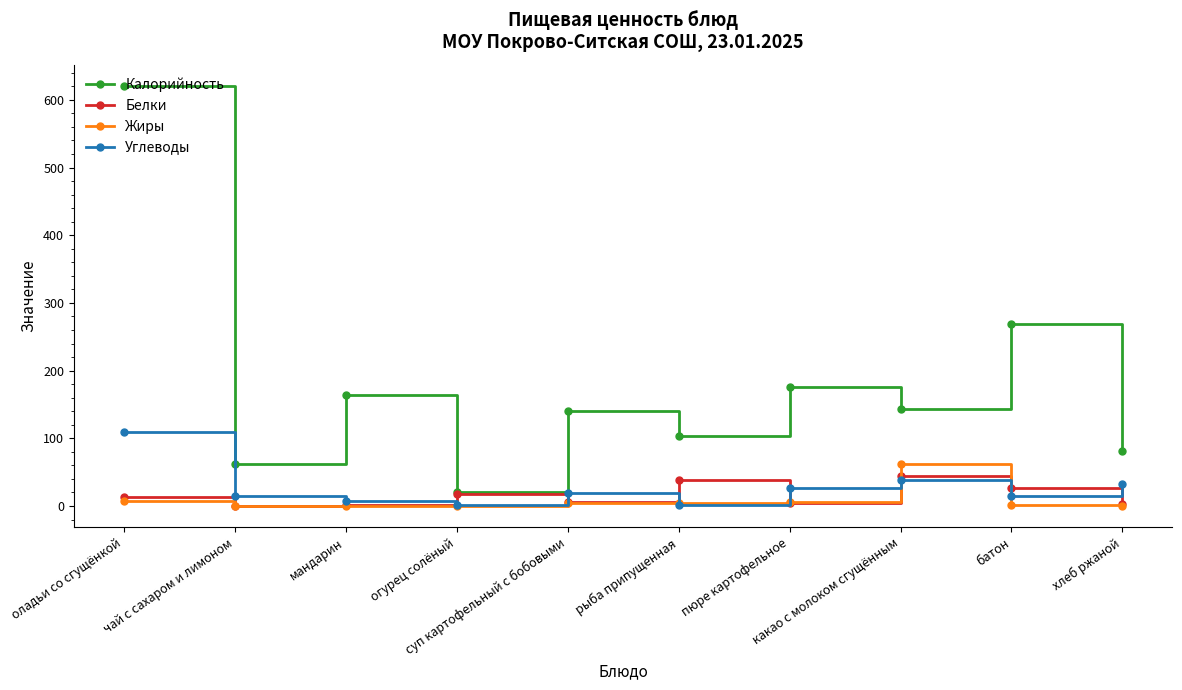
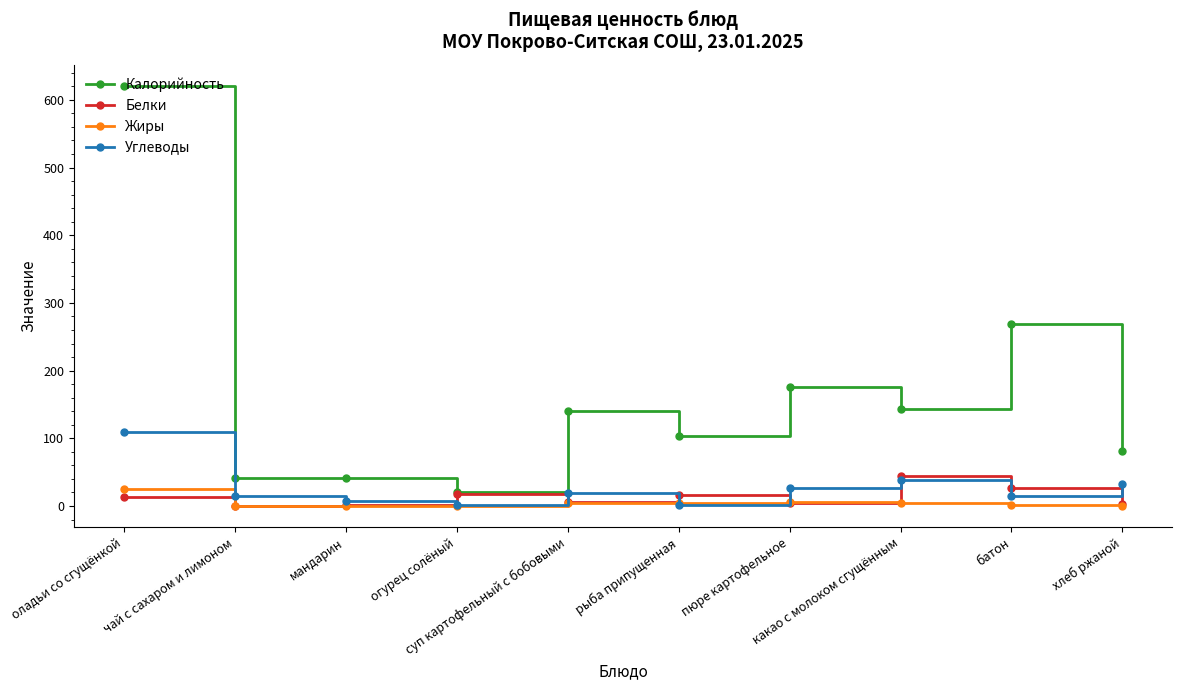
  {
    "Калорийность": {
      "оладьи со сгущёнкой": 620,
-     "чай с сахаром и лимоном": 60,
-     "мандарин": 160,
+     "чай с сахаром и лимоном": 40,
+     "мандарин": 40,
      "суп картофельный с бобовыми": 140,
      "рыба припущенная": 100,
      "пюре картофельное": 180,
      "какао с молоком сгущённым": 140,
      "батон": 270,
      "хлеб ржаной": 80
    },
    "Белки": {
      "оладьи со сгущёнкой": 10,
-     "рыба припущенная": 40,
+     "рыба припущенная": 20,
      "какао с молоком сгущённым": 50,
      "батон": 30
    },
    "Жиры": {
-     "оладьи со сгущёнкой": 10,
-     "какао с молоком сгущённым": 60,
+     "оладьи со сгущёнкой": 30,
+     "какао с молоком сгущённым": 0,
      "батон": 0
    },
    "Углеводы": {
      "оладьи со сгущёнкой": 110,
      "чай с сахаром и лимоном": 20,
      "мандарин": 10,
      "суп картофельный с бобовыми": 20,
      "пюре картофельное": 30,
      "какао с молоком сгущённым": 40,
      "батон": 20,
      "хлеб ржаной": 30
    }
  }
